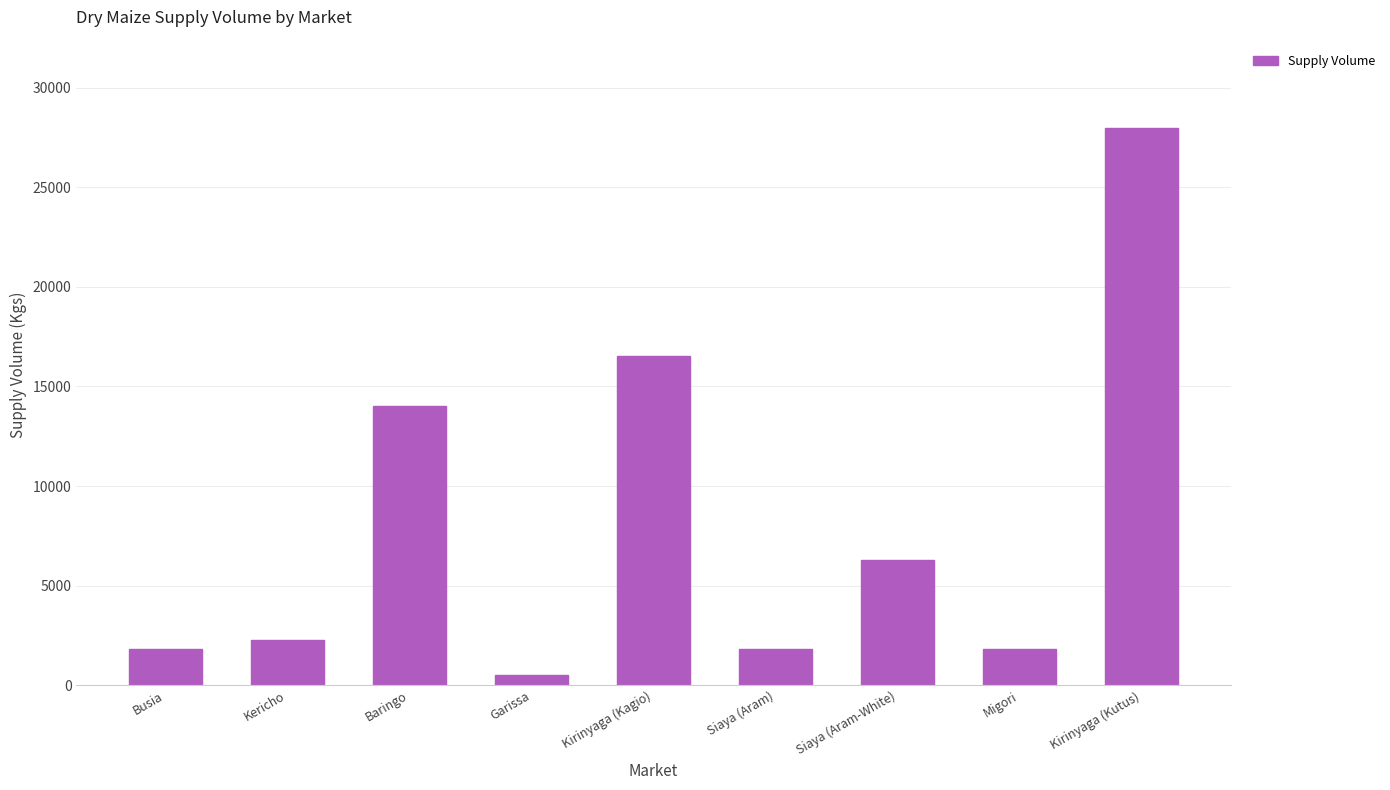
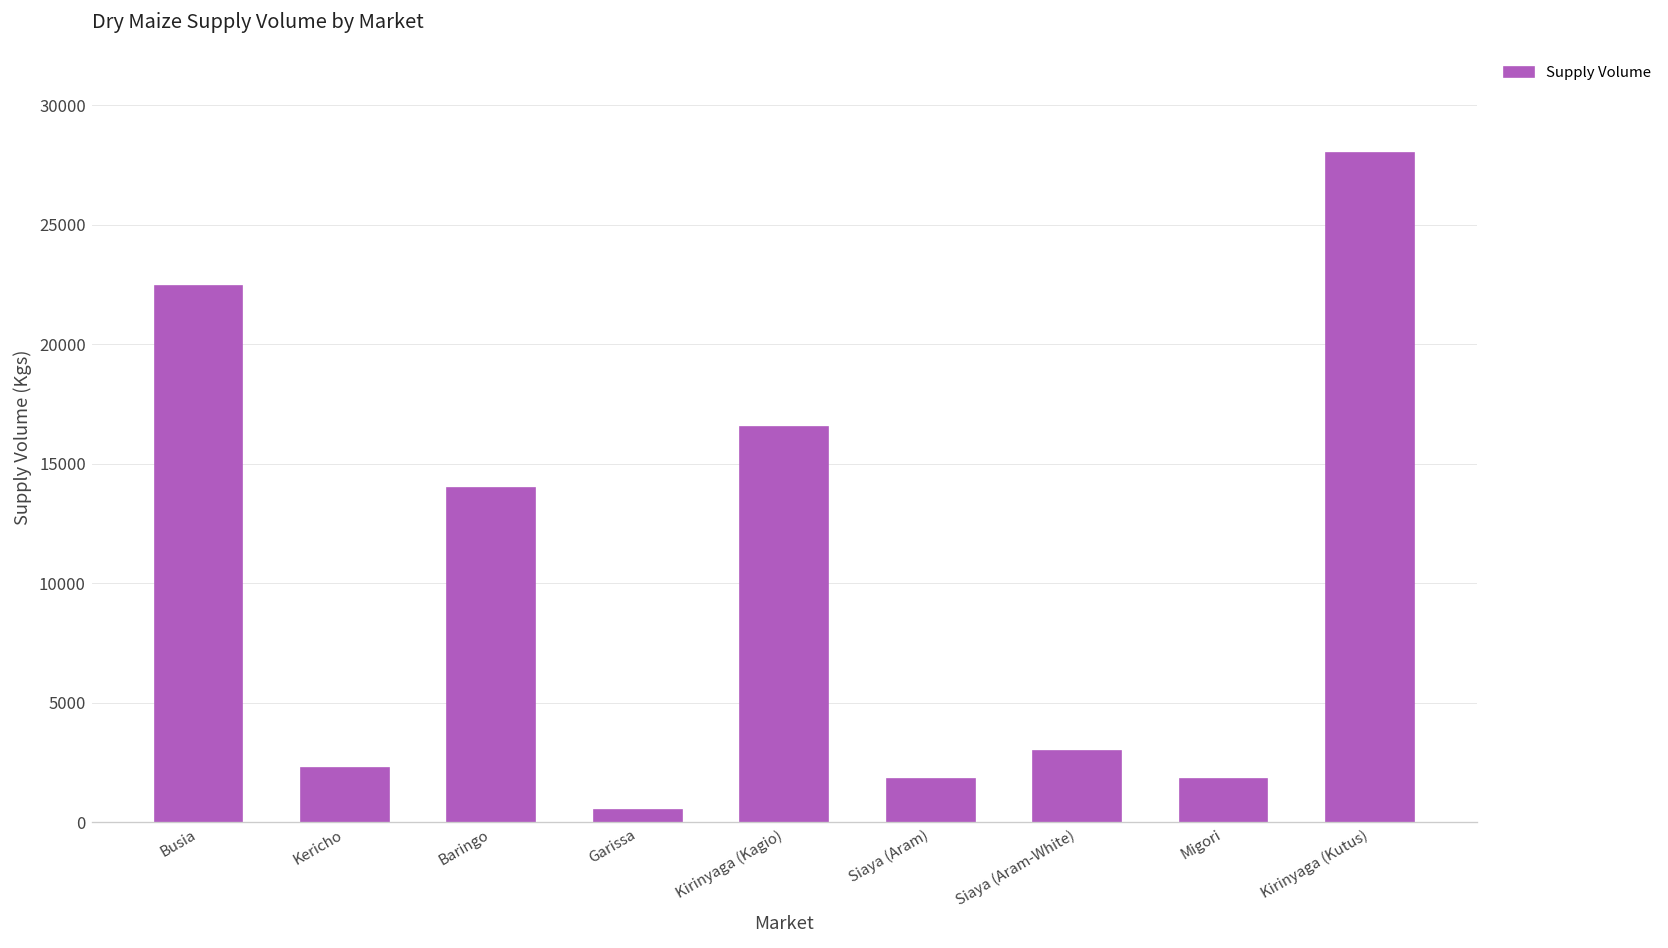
  {
-   "Busia": 1800,
+   "Busia": 22400,
    "Kericho": 2300,
    "Baringo": 14000,
    "Garissa": 500,
    "Kirinyaga (Kagio)": 16500,
    "Siaya (Aram)": 1800,
-   "Siaya (Aram-White)": 6300,
+   "Siaya (Aram-White)": 3000,
    "Migori": 1800,
    "Kirinyaga (Kutus)": 28000
  }
